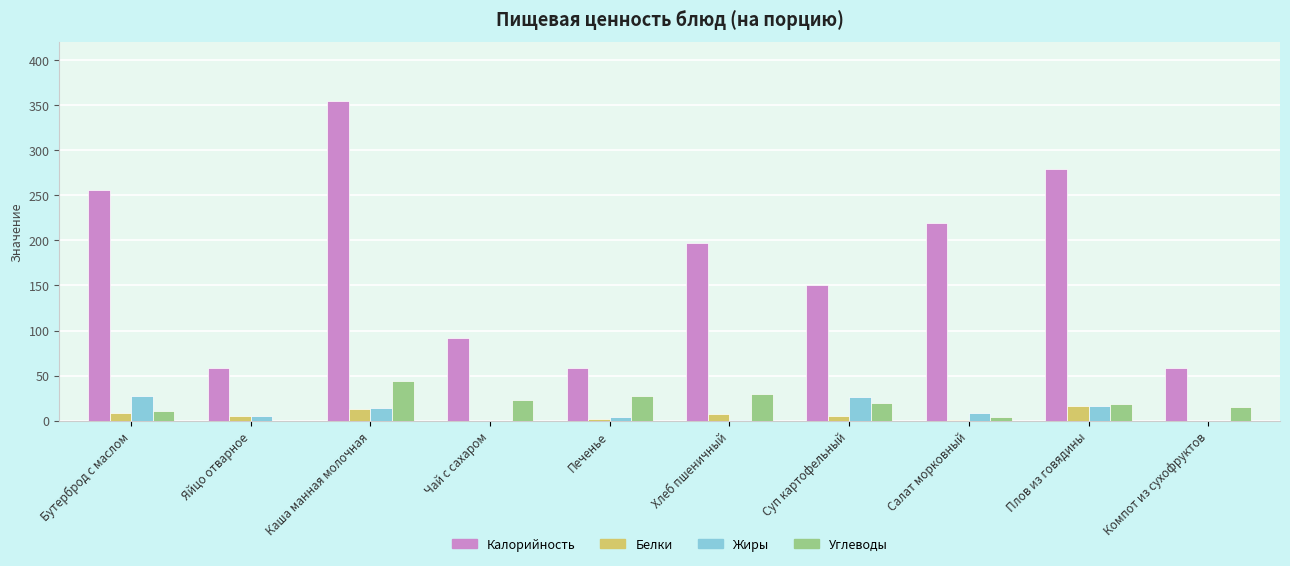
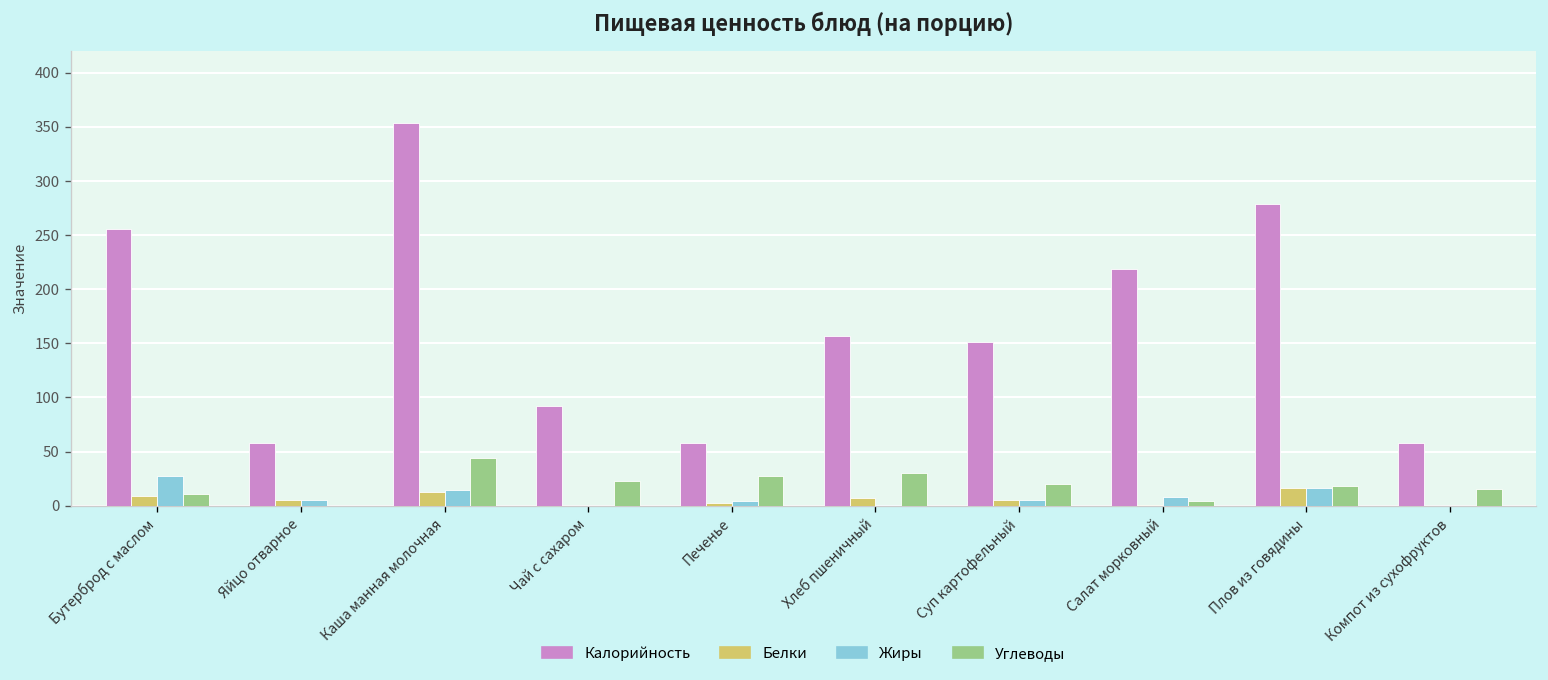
  {
    "Калорийность": {
      "Бутерброд с маслом": 260,
      "Яйцо отварное": 60,
      "Каша манная молочная": 350,
      "Чай с сахаром": 90,
      "Печенье": 60,
-     "Хлеб пшеничный": 200,
+     "Хлеб пшеничный": 160,
      "Суп картофельный": 150,
      "Салат морковный": 220,
      "Плов из говядины": 280,
      "Компот из сухофруктов": 60
    },
    "Белки": {
      "Бутерброд с маслом": 10,
      "Яйцо отварное": 10,
      "Каша манная молочная": 10,
      "Чай с сахаром": 0,
      "Хлеб пшеничный": 10,
      "Суп картофельный": 10,
      "Плов из говядины": 20,
      "Компот из сухофруктов": 0
    },
    "Жиры": {
      "Бутерброд с маслом": 30,
      "Яйцо отварное": 10,
      "Каша манная молочная": 10,
      "Чай с сахаром": 0,
      "Печенье": 0,
-     "Суп картофельный": 30,
+     "Суп картофельный": 10,
      "Салат морковный": 10,
      "Плов из говядины": 20,
      "Компот из сухофруктов": 0
    },
    "Углеводы": {
      "Бутерброд с маслом": 10,
      "Яйцо отварное": 0,
      "Каша манная молочная": 40,
      "Чай с сахаром": 20,
      "Печенье": 30,
      "Хлеб пшеничный": 30,
      "Суп картофельный": 20,
      "Салат морковный": 0,
      "Плов из говядины": 20,
      "Компот из сухофруктов": 20
    }
  }
